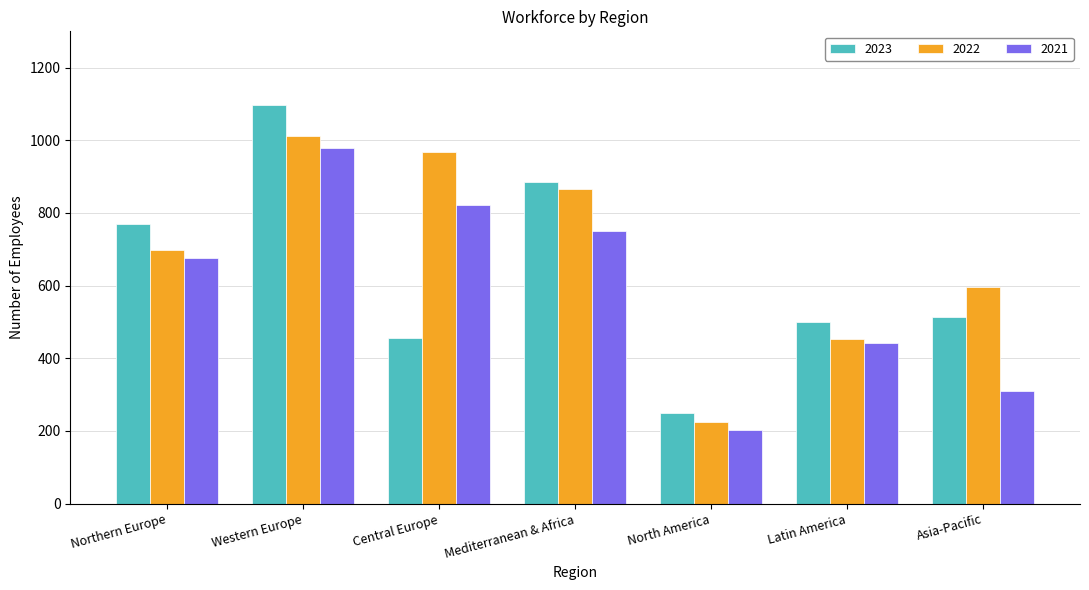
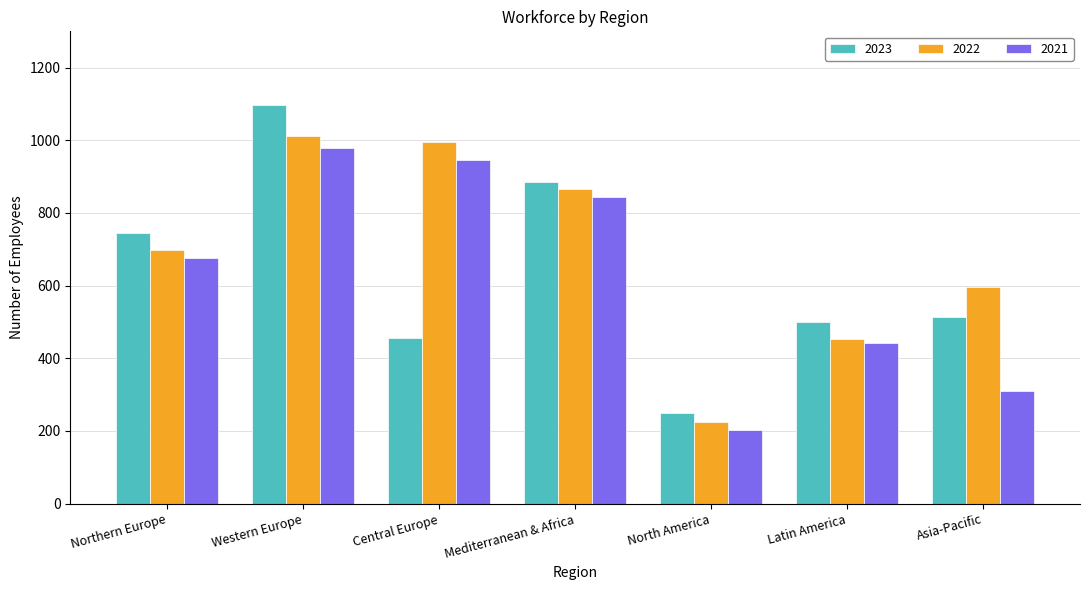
  {
    "2023": {
-     "Northern Europe": 770,
+     "Northern Europe": 740,
      "Western Europe": 1100,
      "Central Europe": 460,
      "Mediterranean & Africa": 890,
      "North America": 250,
      "Latin America": 500,
      "Asia-Pacific": 510
    },
    "2022": {
      "Northern Europe": 700,
      "Western Europe": 1010,
-     "Central Europe": 970,
+     "Central Europe": 1000,
      "Mediterranean & Africa": 870,
      "North America": 220,
      "Latin America": 450,
      "Asia-Pacific": 600
    },
    "2021": {
      "Northern Europe": 680,
      "Western Europe": 980,
-     "Central Europe": 820,
-     "Mediterranean & Africa": 750,
+     "Central Europe": 950,
+     "Mediterranean & Africa": 840,
      "North America": 200,
      "Latin America": 440,
      "Asia-Pacific": 310
    }
  }
